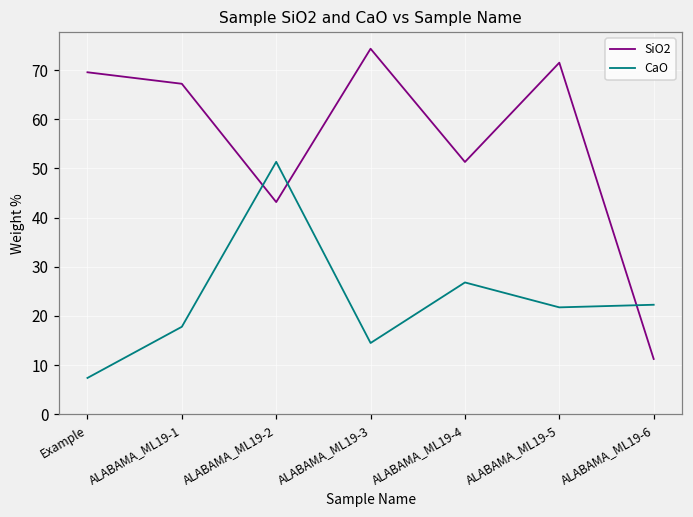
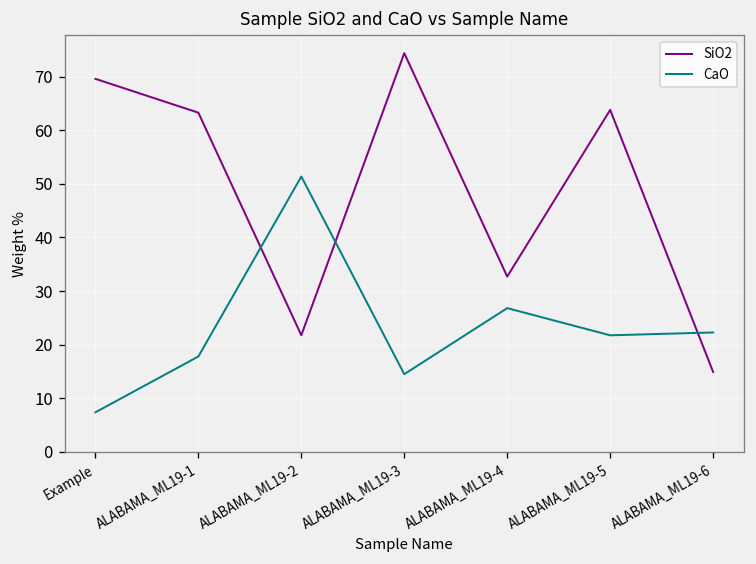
  {
    "SiO2": {
      "Example": 70,
-     "ALABAMA_ML19-1": 67,
-     "ALABAMA_ML19-2": 43,
+     "ALABAMA_ML19-1": 63,
+     "ALABAMA_ML19-2": 22,
      "ALABAMA_ML19-3": 74,
-     "ALABAMA_ML19-4": 51,
-     "ALABAMA_ML19-5": 72,
-     "ALABAMA_ML19-6": 11
+     "ALABAMA_ML19-4": 33,
+     "ALABAMA_ML19-5": 64,
+     "ALABAMA_ML19-6": 15
    },
    "CaO": {
      "Example": 7,
      "ALABAMA_ML19-1": 18,
      "ALABAMA_ML19-2": 51,
      "ALABAMA_ML19-3": 14,
      "ALABAMA_ML19-4": 27,
      "ALABAMA_ML19-5": 22,
      "ALABAMA_ML19-6": 22
    }
  }
